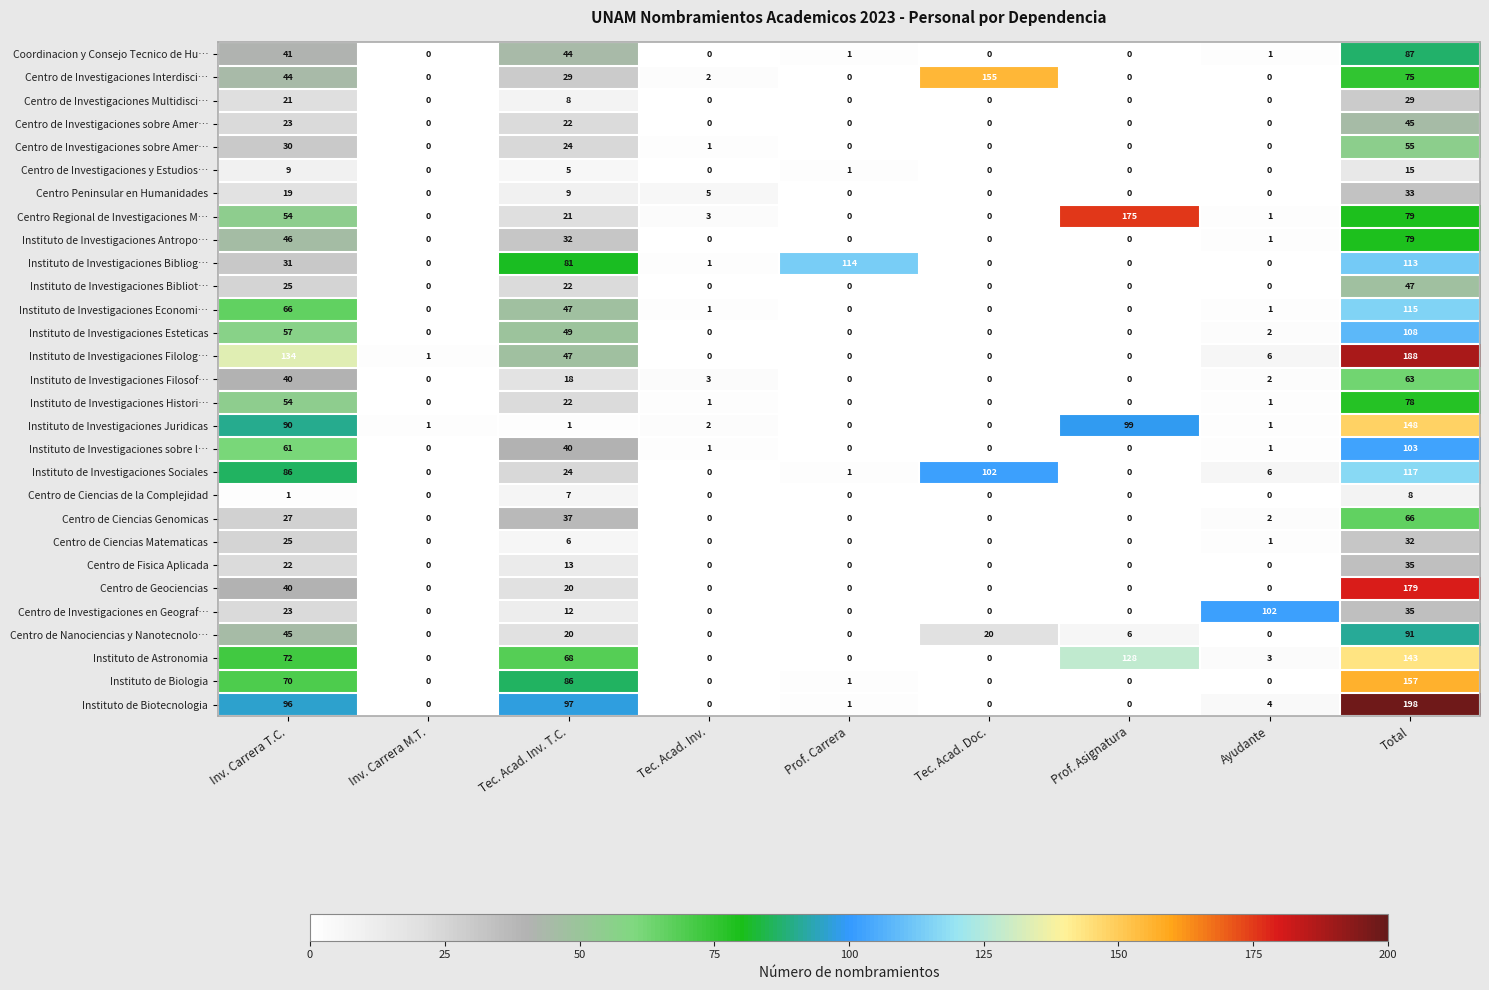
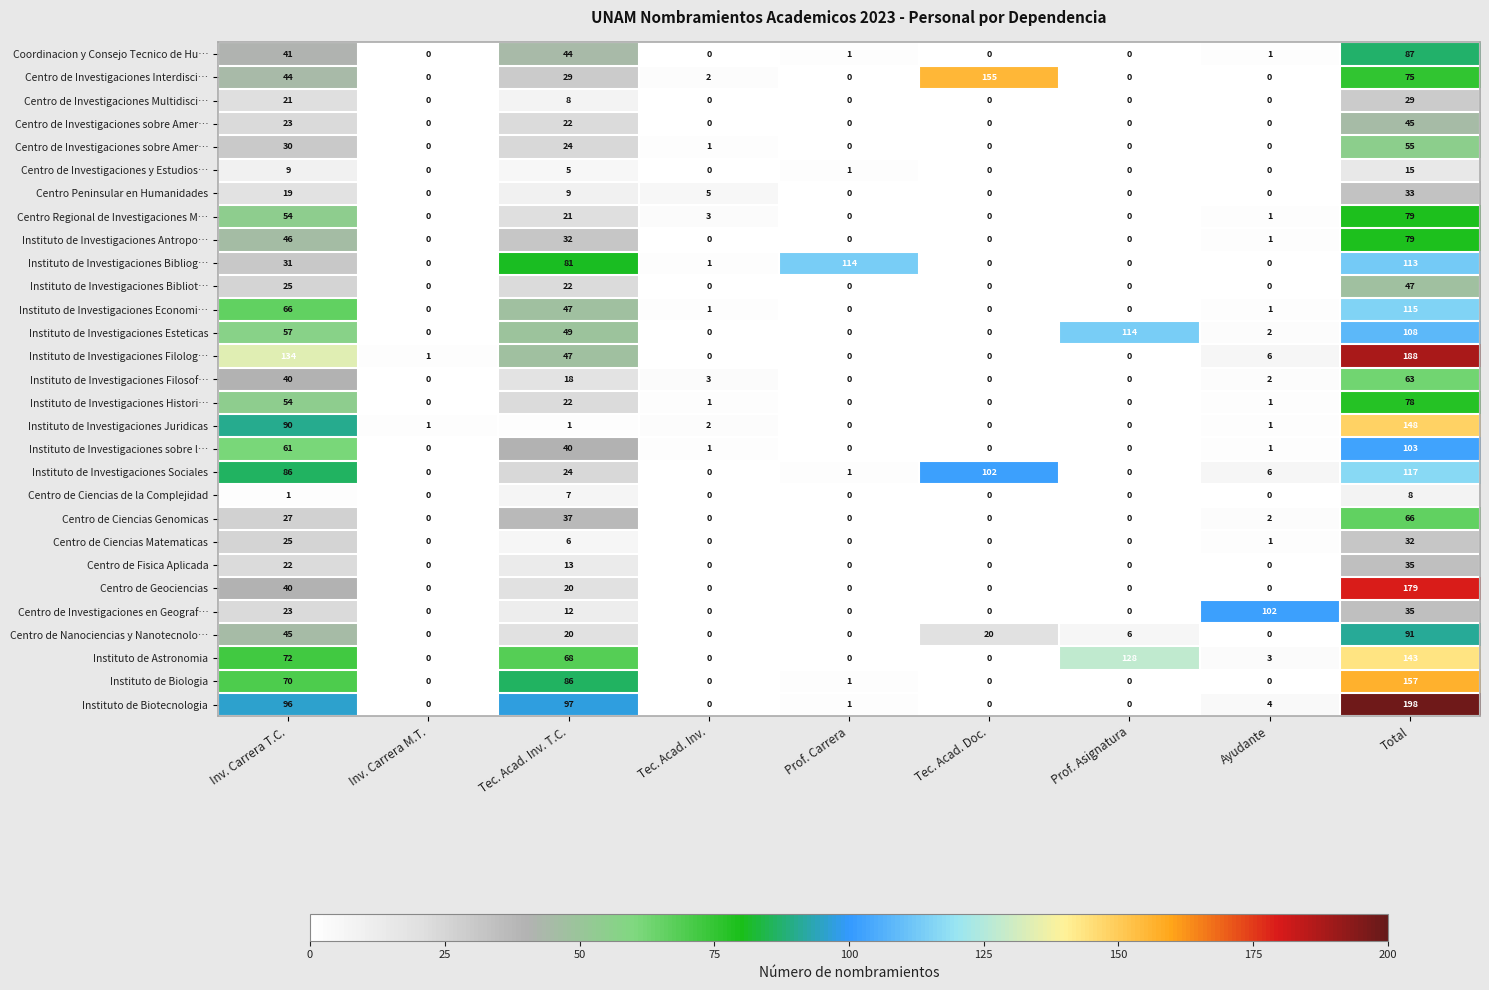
  {
    "Centro Regional de Investigaciones M…": {
      "Inv. Carrera T.C.": 54,
      "Inv. Carrera M.T.": 0,
      "Tec. Acad. Inv. T.C.": 21,
      "Tec. Acad. Inv.": 3,
      "Prof. Carrera": 0,
      "Tec. Acad. Doc.": 0,
-     "Prof. Asignatura": 175,
+     "Prof. Asignatura": 0,
      "Ayudante": 1,
      "Total": 79
    },
    "Instituto de Investigaciones Esteticas": {
      "Inv. Carrera T.C.": 57,
      "Inv. Carrera M.T.": 0,
      "Tec. Acad. Inv. T.C.": 49,
      "Tec. Acad. Inv.": 0,
      "Prof. Carrera": 0,
      "Tec. Acad. Doc.": 0,
-     "Prof. Asignatura": 0,
+     "Prof. Asignatura": 114,
      "Ayudante": 2,
      "Total": 108
    },
    "Instituto de Investigaciones Juridicas": {
      "Inv. Carrera T.C.": 90,
      "Inv. Carrera M.T.": 1,
      "Tec. Acad. Inv. T.C.": 1,
      "Tec. Acad. Inv.": 2,
      "Prof. Carrera": 0,
      "Tec. Acad. Doc.": 0,
-     "Prof. Asignatura": 99,
+     "Prof. Asignatura": 0,
      "Ayudante": 1,
      "Total": 148
    }
  }
